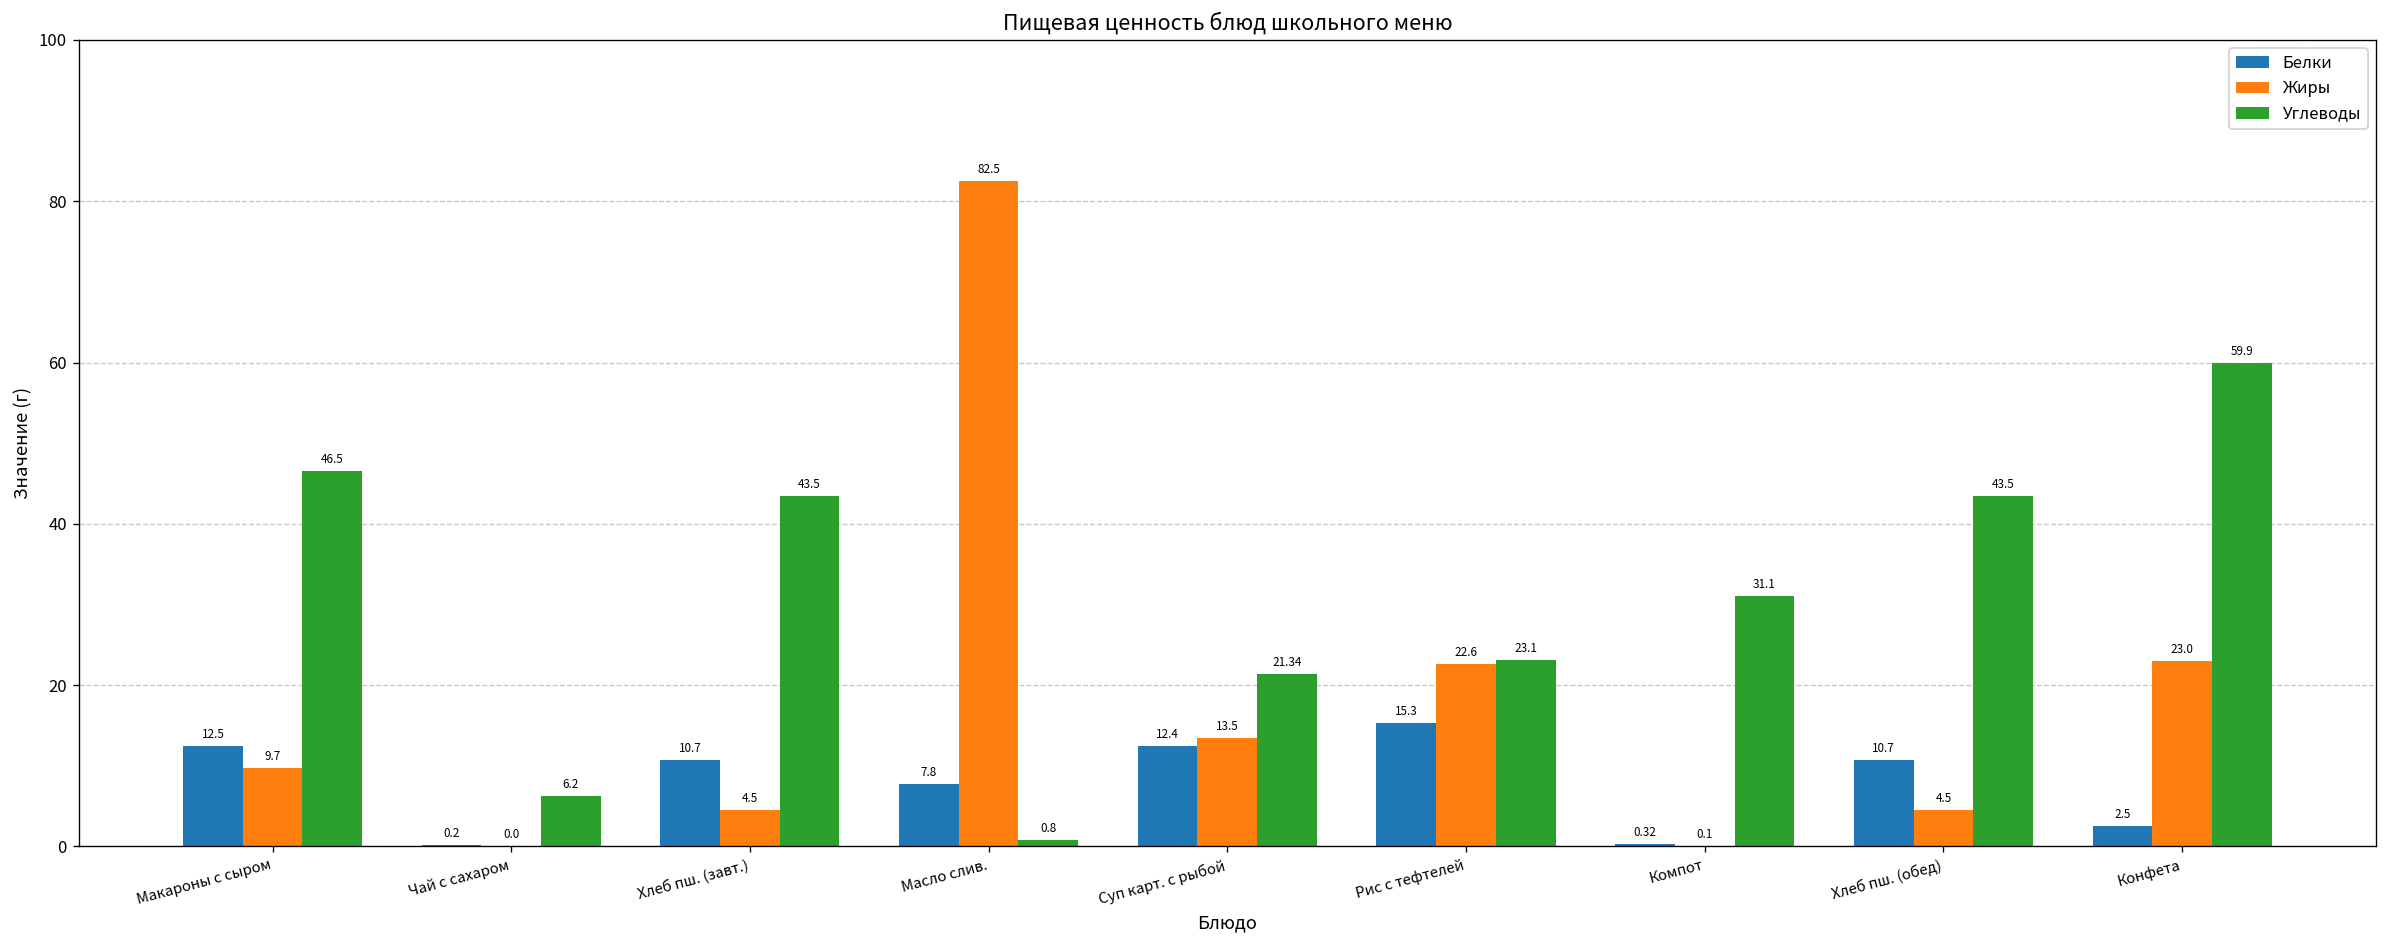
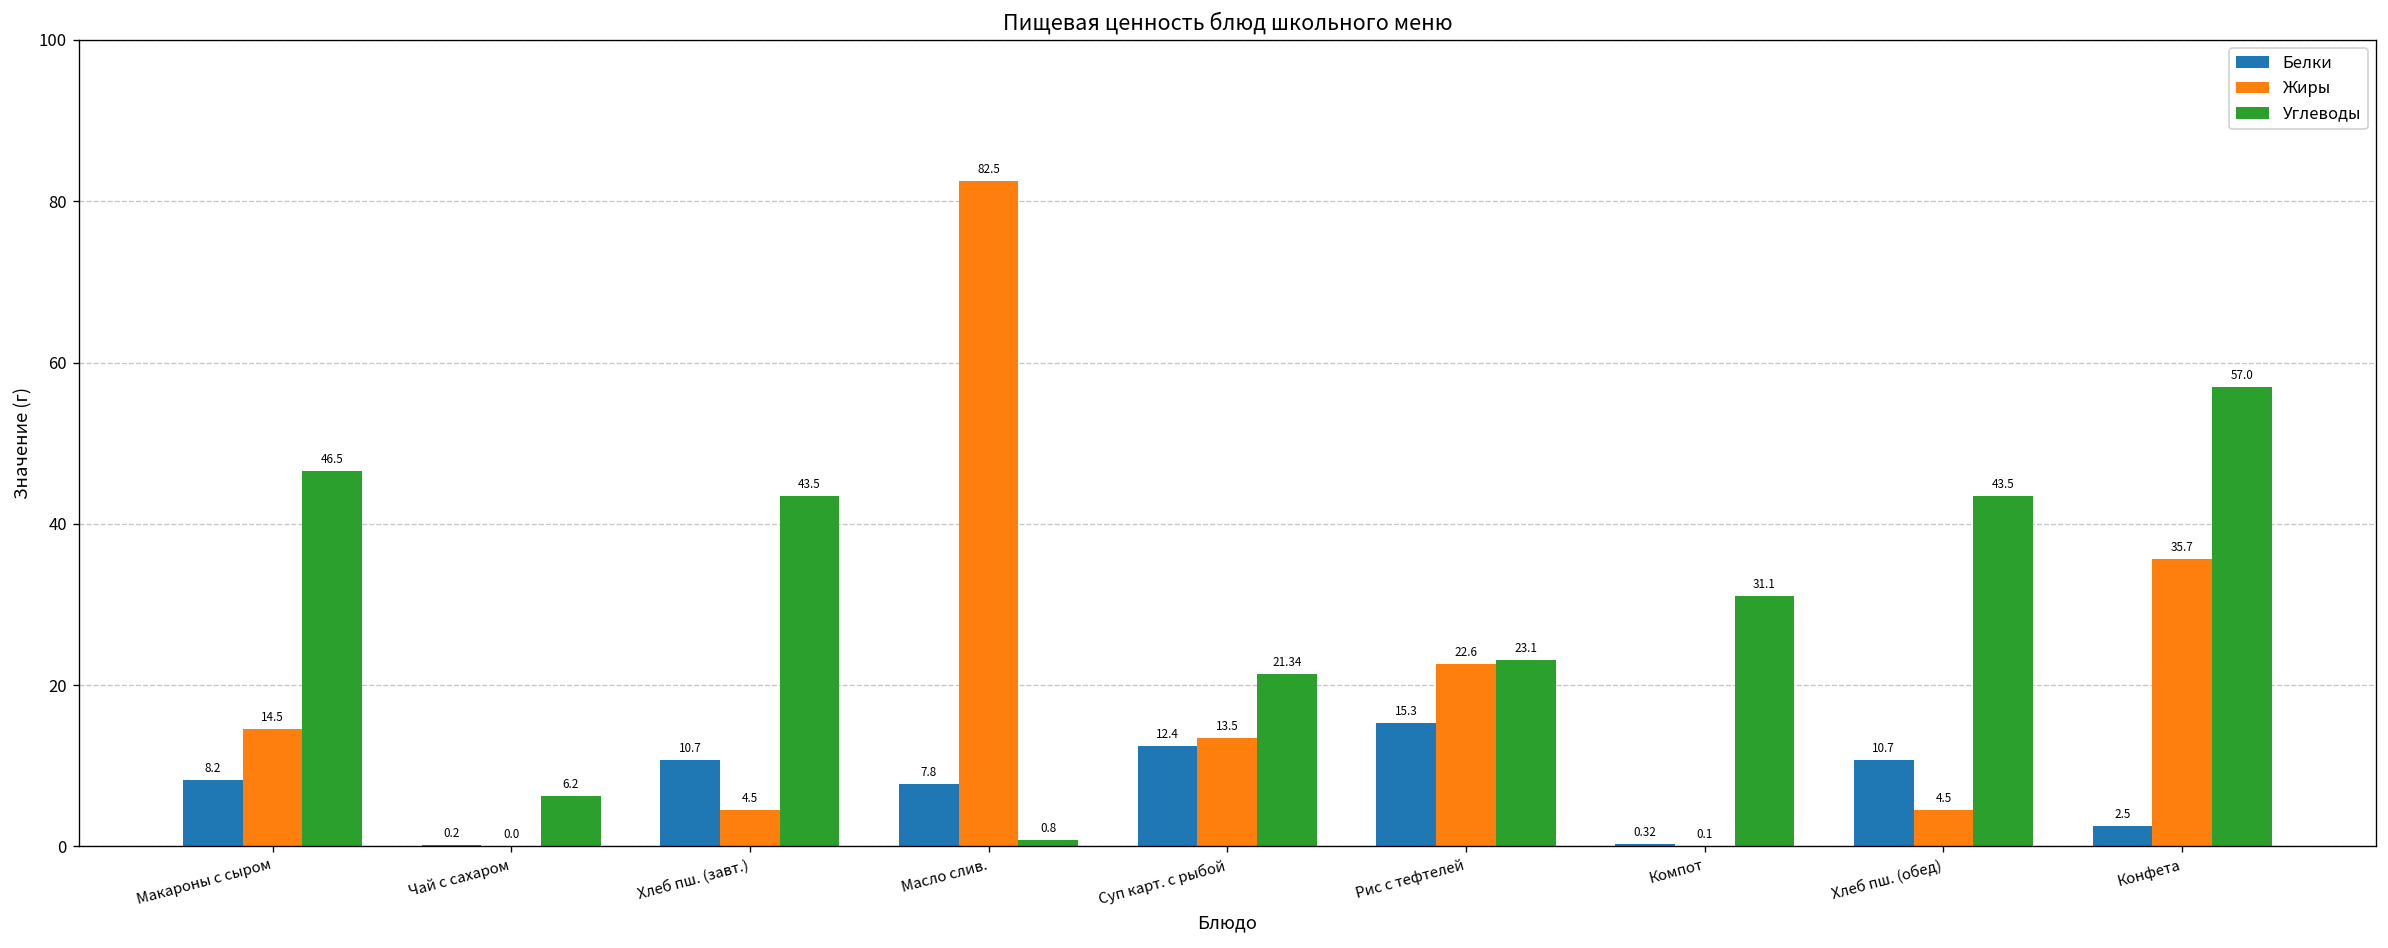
  {
    "Белки": {
-     "Макароны с сыром": 12.5,
+     "Макароны с сыром": 8.2,
      "Чай с сахаром": 0.2,
      "Хлеб пш. (завт.)": 10.7,
      "Масло слив.": 7.8,
      "Суп карт. с рыбой": 12.4,
      "Рис с тефтелей": 15.3,
      "Компот": 0.32,
      "Хлеб пш. (обед)": 10.7,
      "Конфета": 2.5
    },
    "Жиры": {
-     "Макароны с сыром": 9.7,
+     "Макароны с сыром": 14.5,
      "Чай с сахаром": 0.0,
      "Хлеб пш. (завт.)": 4.5,
      "Масло слив.": 82.5,
      "Суп карт. с рыбой": 13.5,
      "Рис с тефтелей": 22.6,
      "Компот": 0.1,
      "Хлеб пш. (обед)": 4.5,
-     "Конфета": 23.0
+     "Конфета": 35.7
    },
    "Углеводы": {
      "Макароны с сыром": 46.5,
      "Чай с сахаром": 6.2,
      "Хлеб пш. (завт.)": 43.5,
      "Масло слив.": 0.8,
      "Суп карт. с рыбой": 21.34,
      "Рис с тефтелей": 23.1,
      "Компот": 31.1,
      "Хлеб пш. (обед)": 43.5,
-     "Конфета": 59.9
+     "Конфета": 57.0
    }
  }
